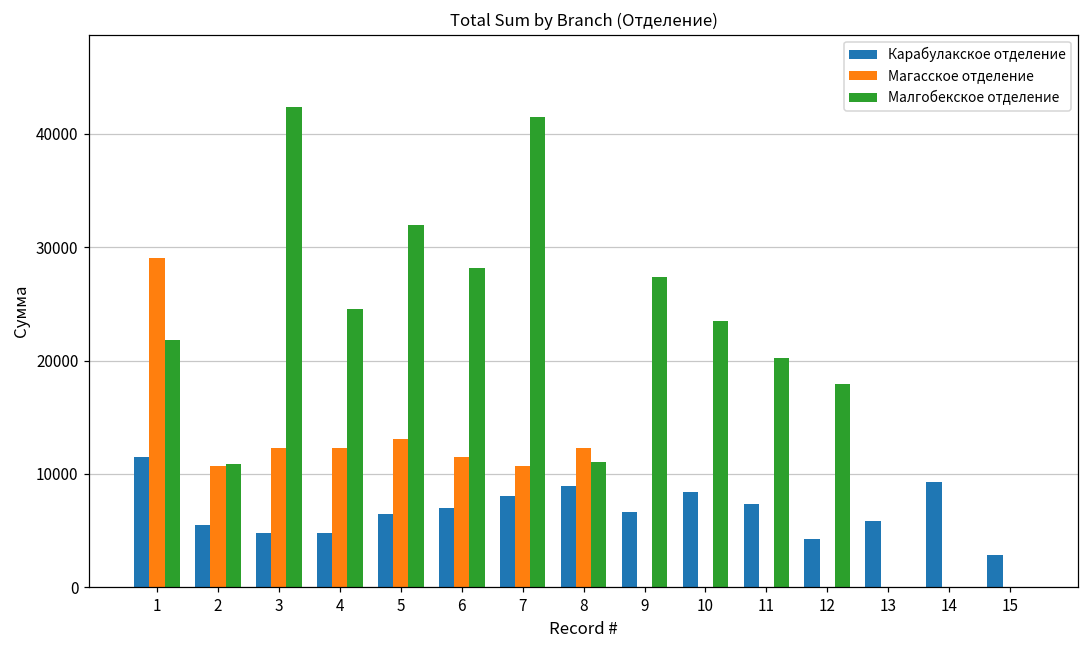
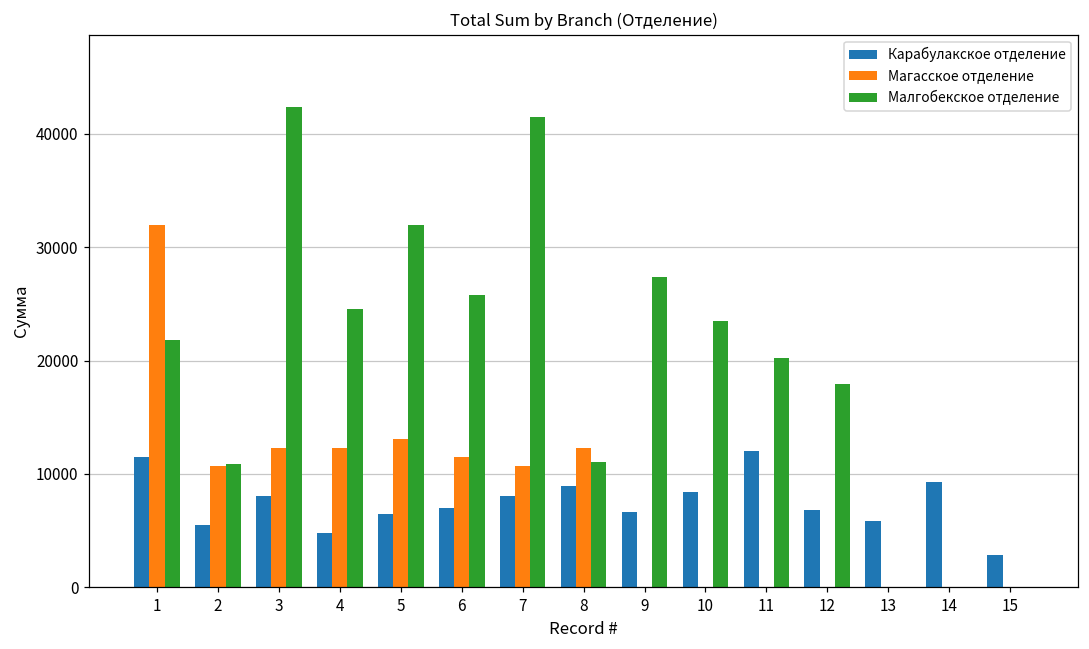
  {
    "Карабулакское отделение": {
      "1": 11500,
      "2": 5500,
-     "3": 4800,
+     "3": 8000,
      "4": 4800,
      "5": 6400,
      "6": 6900,
      "7": 8100,
      "8": 8900,
      "9": 6700,
      "10": 8400,
-     "11": 7400,
-     "12": 4300,
+     "11": 12000,
+     "12": 6800,
      "13": 5900,
      "14": 9300,
      "15": 2800
    },
    "Магасское отделение": {
-     "1": 29000,
+     "1": 32000,
      "2": 10700,
      "3": 12200,
      "4": 12200,
      "5": 13100,
      "6": 11500,
      "7": 10700,
      "8": 12200,
      "9": 0,
      "10": 0,
      "11": 0,
      "12": 0,
      "13": 0,
      "14": 0,
      "15": 0
    },
    "Малгобекское отделение": {
      "1": 21800,
      "2": 10900,
      "3": 42400,
      "4": 24500,
      "5": 31900,
-     "6": 28200,
+     "6": 25800,
      "7": 41500,
      "8": 11100,
      "9": 27400,
      "10": 23500,
      "11": 20200,
      "12": 17900,
      "13": 0,
      "14": 0,
      "15": 0
    }
  }
